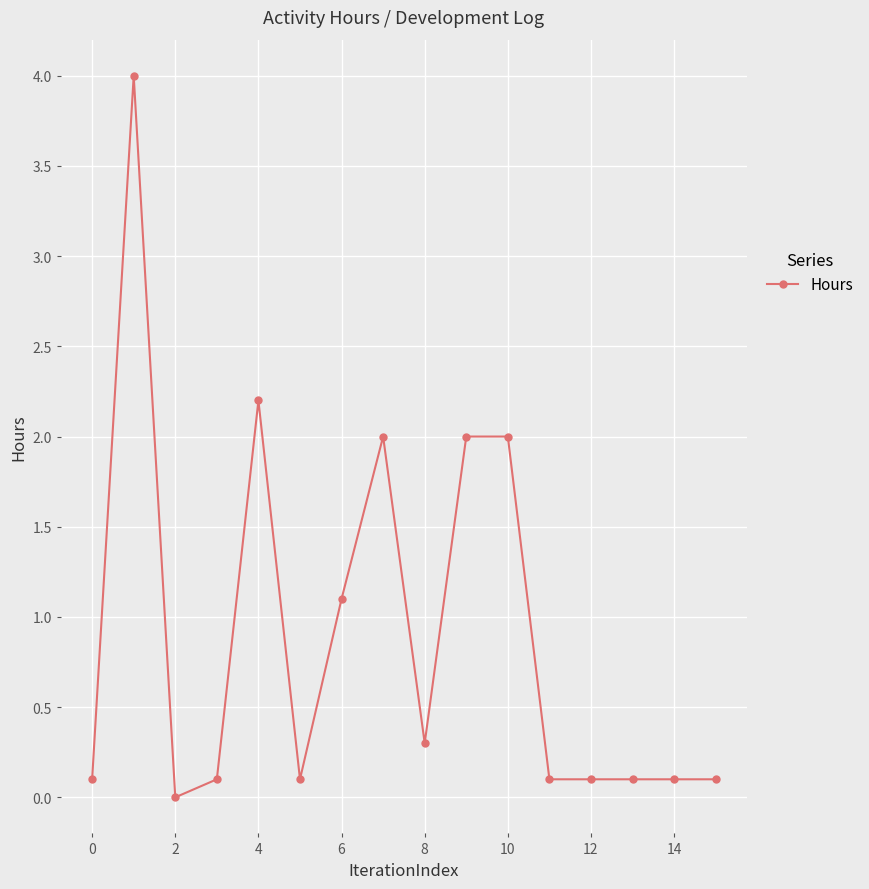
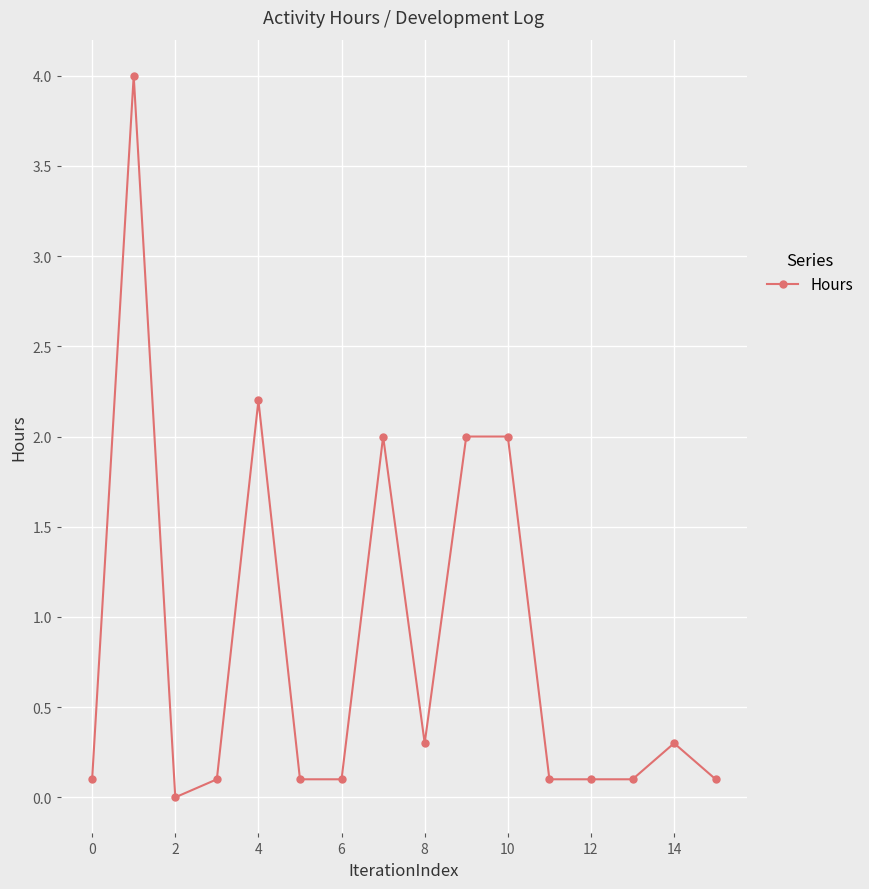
  {
    "0": 0.1,
    "2": 0.0,
    "4": 2.2,
-   "6": 1.1,
+   "6": 0.1,
    "8": 0.3,
    "10": 2.0,
    "12": 0.1,
-   "14": 0.1
+   "14": 0.3
  }
